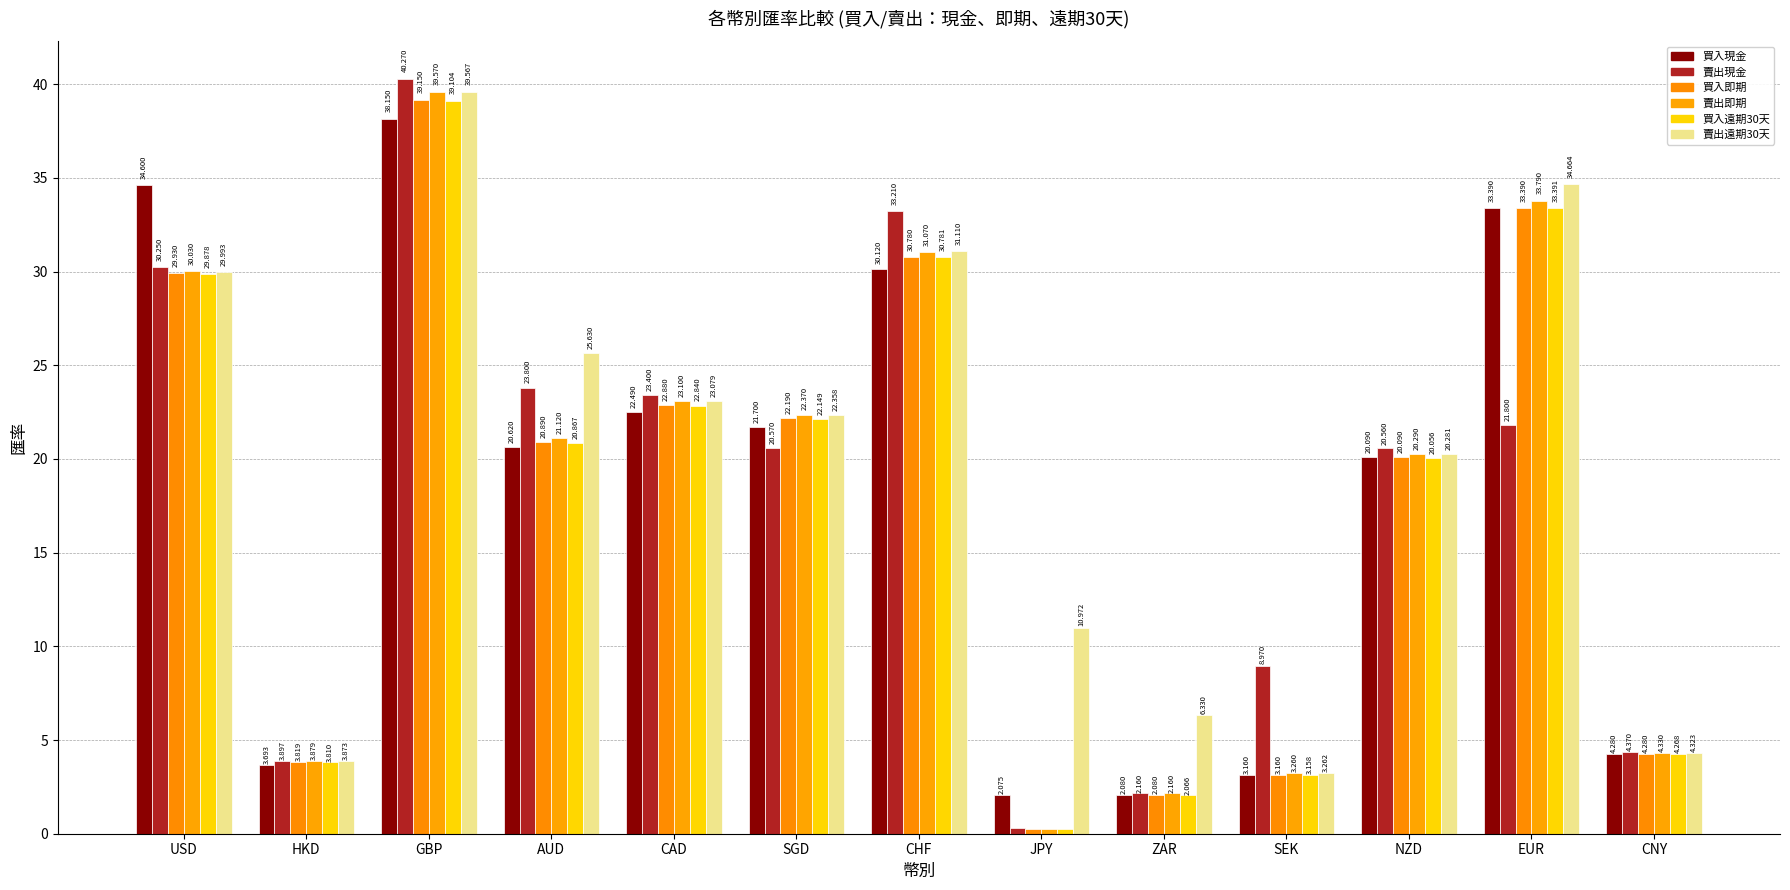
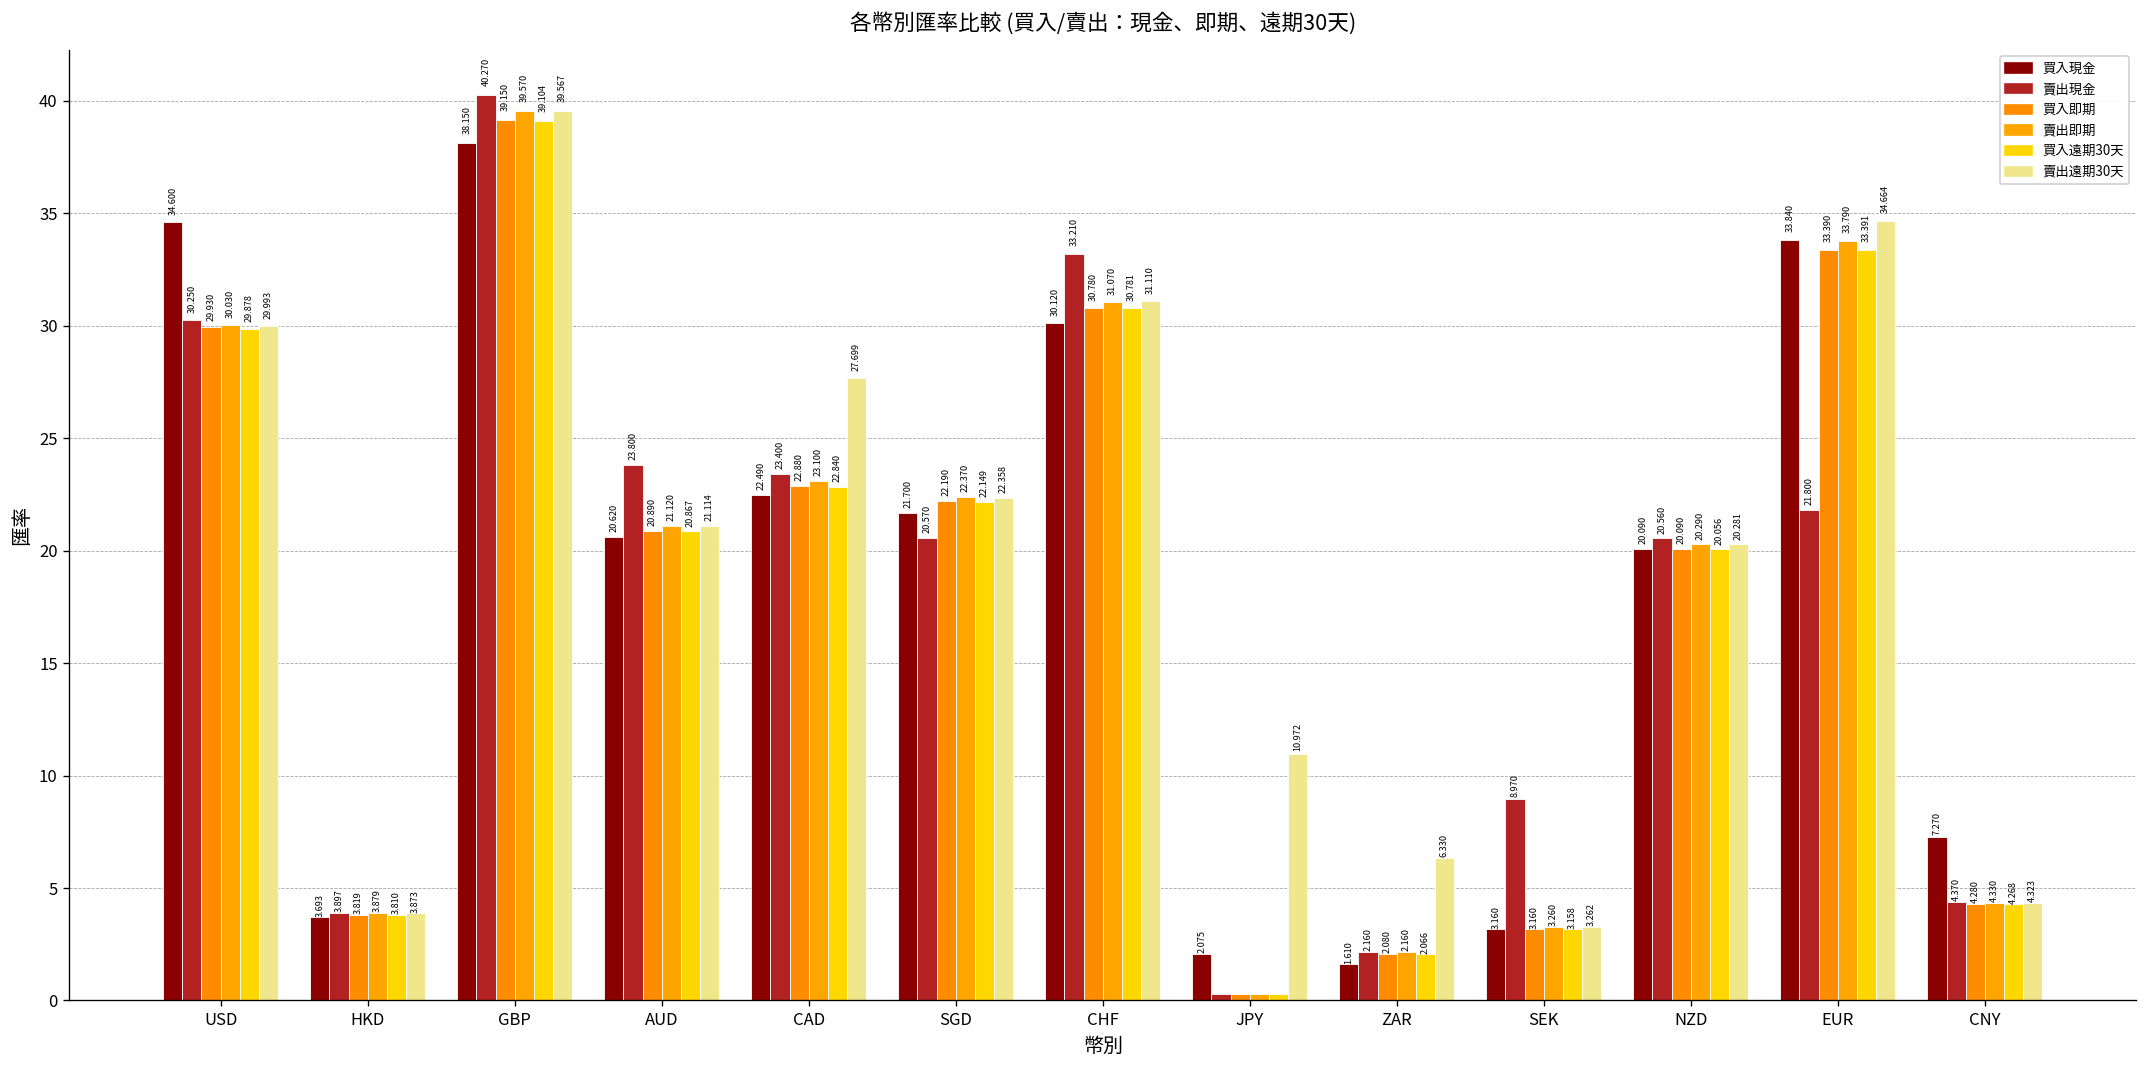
  {
    "買入現金": {
      "USD": 34.600,
      "HKD": 3.693,
      "GBP": 38.150,
      "AUD": 20.620,
      "CAD": 22.490,
      "SGD": 21.700,
      "CHF": 30.120,
      "JPY": 2.075,
-     "ZAR": 2.080,
+     "ZAR": 1.610,
      "SEK": 3.160,
      "NZD": 20.090,
-     "EUR": 33.390,
-     "CNY": 4.280
+     "EUR": 33.840,
+     "CNY": 7.270
    },
    "賣出現金": {
      "USD": 30.250,
      "HKD": 3.897,
      "GBP": 40.270,
      "AUD": 23.800,
      "CAD": 23.400,
      "SGD": 20.570,
      "CHF": 33.210,
      "ZAR": 2.160,
      "SEK": 8.970,
      "NZD": 20.560,
      "EUR": 21.800,
      "CNY": 4.370
    },
    "賣出遠期30天": {
      "USD": 29.993,
      "HKD": 3.873,
      "GBP": 39.567,
-     "AUD": 25.630,
-     "CAD": 23.079,
+     "AUD": 21.114,
+     "CAD": 27.699,
      "SGD": 22.358,
      "CHF": 31.110,
      "JPY": 10.972,
      "ZAR": 6.330,
      "SEK": 3.262,
      "NZD": 20.281,
      "EUR": 34.664,
      "CNY": 4.323
    }
  }
